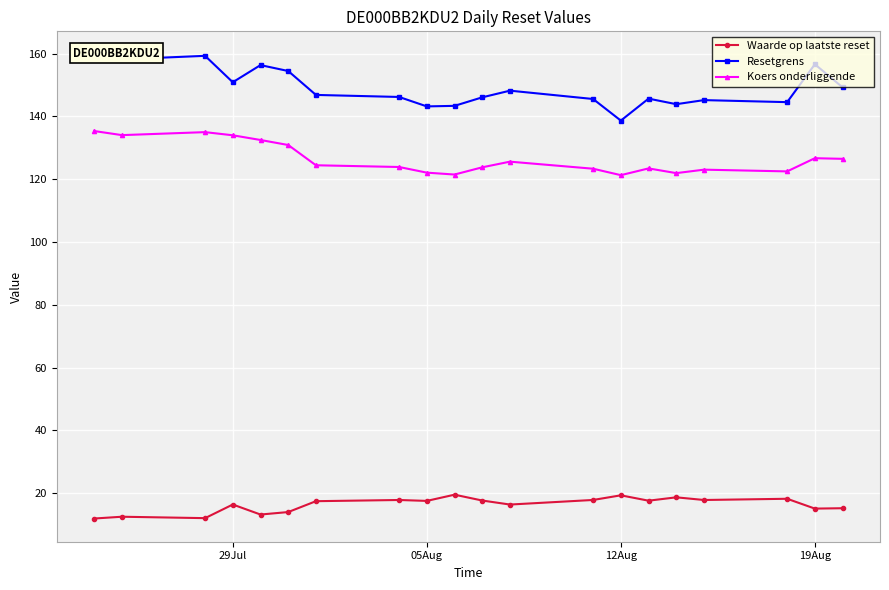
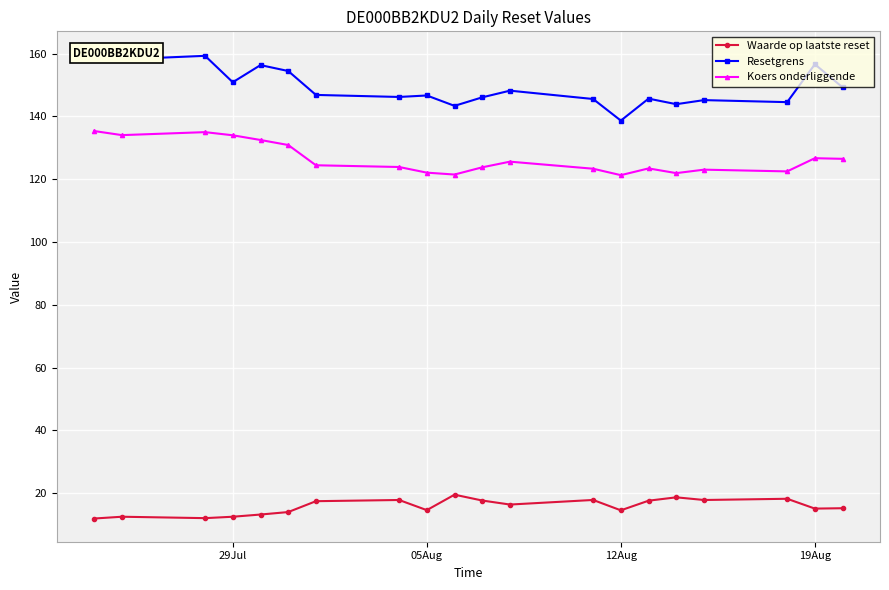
  {
    "Waarde op laatste reset": {
-     "29Jul": 16,
-     "05Aug": 18,
-     "12Aug": 19,
+     "29Jul": 13,
+     "05Aug": 15,
+     "12Aug": 15,
      "19Aug": 15
    },
    "Resetgrens": {
      "29Jul": 151,
-     "05Aug": 143,
+     "05Aug": 147,
      "12Aug": 139
    },
    "Koers onderliggende": {
      "29Jul": 134,
      "05Aug": 122,
      "12Aug": 121,
      "19Aug": 127
    }
  }
